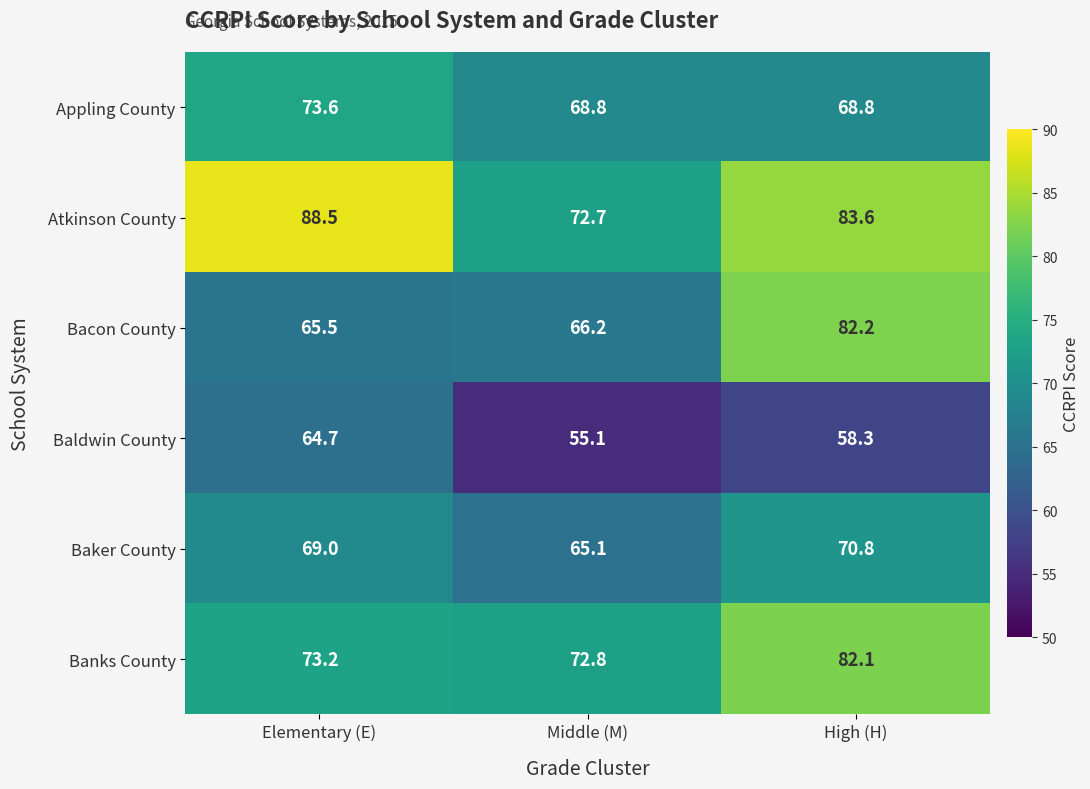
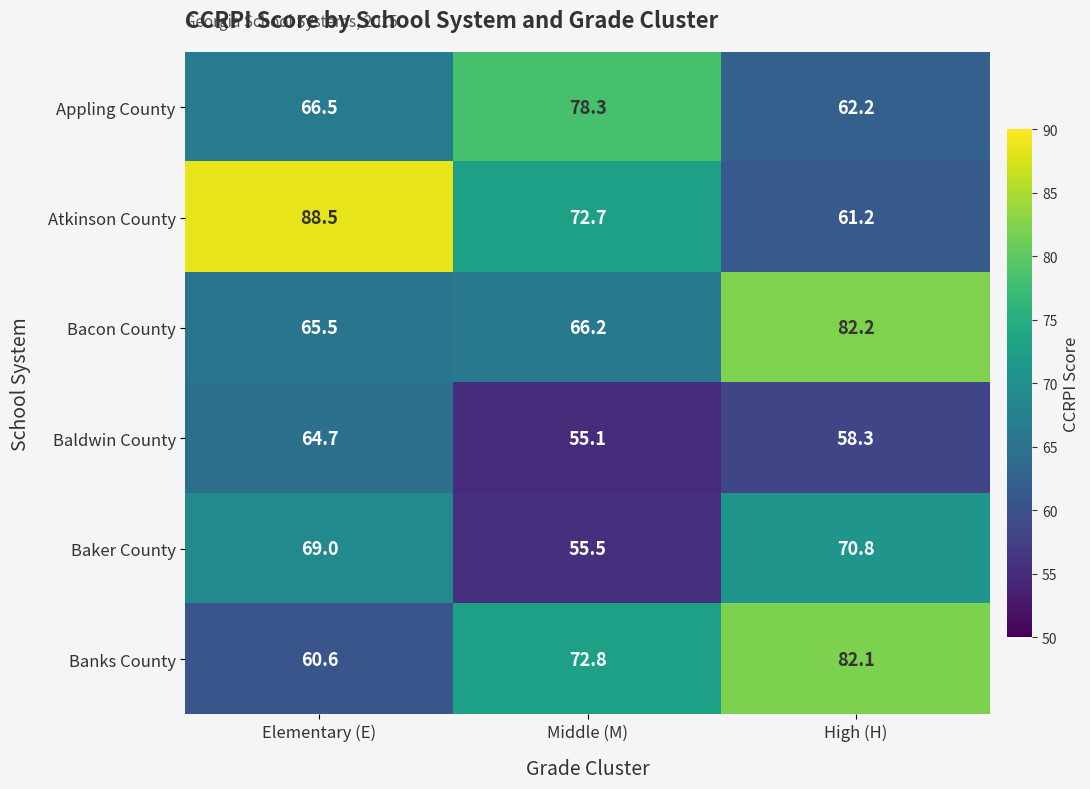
  {
    "Appling County": {
-     "Elementary (E)": 73.6,
-     "Middle (M)": 68.8,
-     "High (H)": 68.8
+     "Elementary (E)": 66.5,
+     "Middle (M)": 78.3,
+     "High (H)": 62.2
    },
    "Atkinson County": {
-     "High (H)": 83.6
+     "High (H)": 61.2
    },
    "Baker County": {
-     "Middle (M)": 65.1
+     "Middle (M)": 55.5
    },
    "Banks County": {
-     "Elementary (E)": 73.2
+     "Elementary (E)": 60.6
    }
  }
